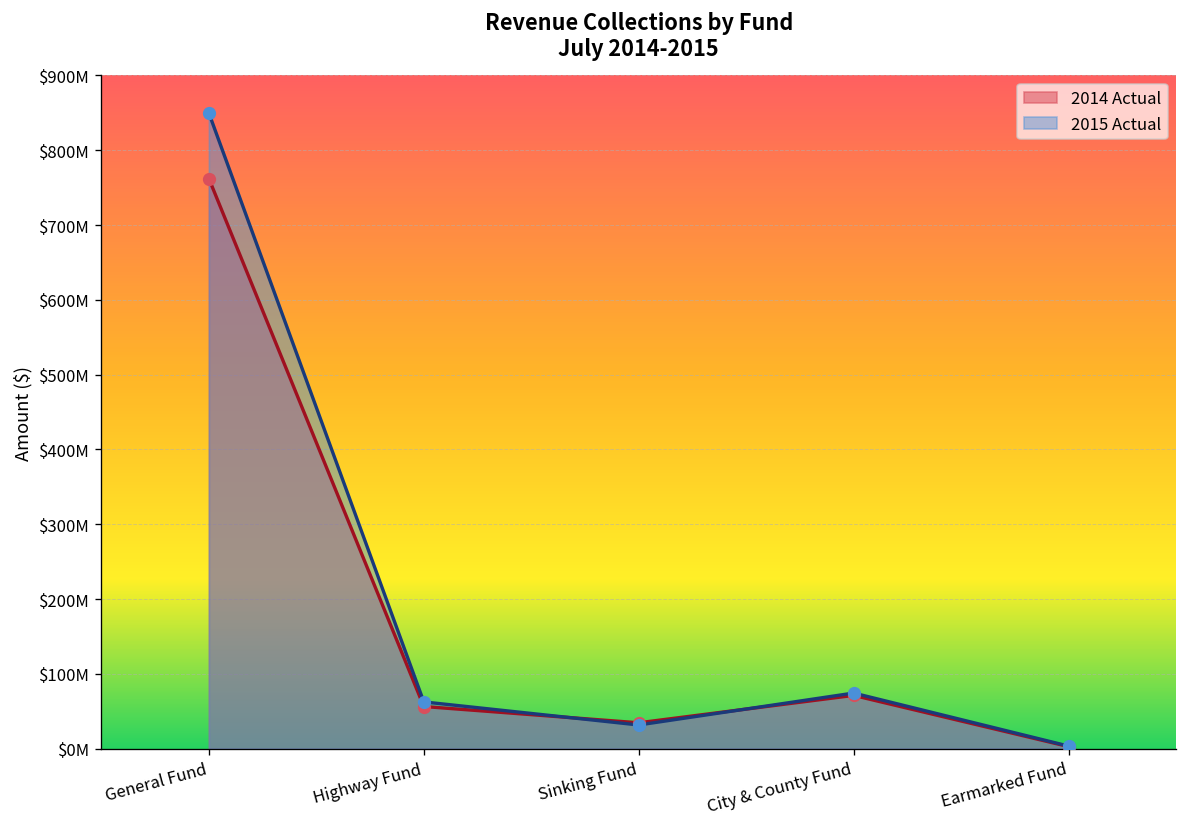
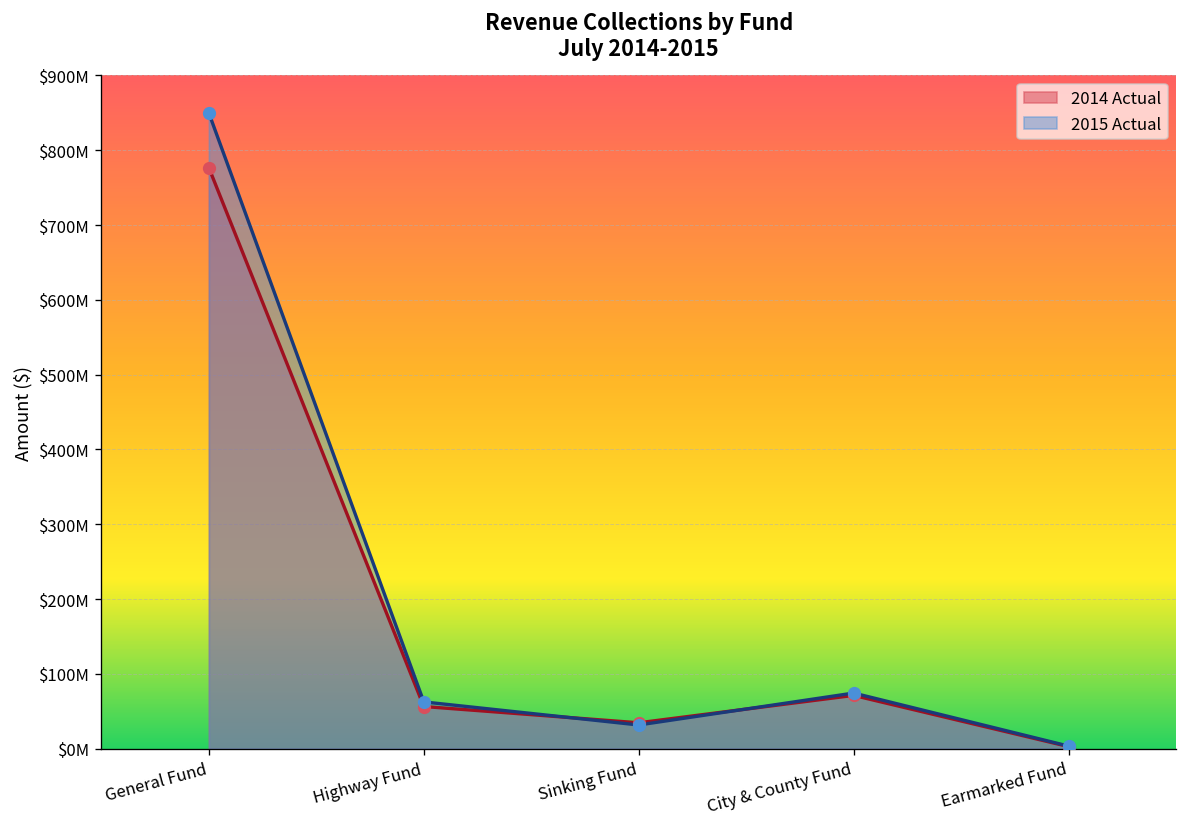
  {
    "2014 Actual": {
-     "General Fund": "$760000000",
+     "General Fund": "$780000000",
      "Highway Fund": "$60000000"
    },
    "2015 Actual": {
      "General Fund": "$850000000",
      "Highway Fund": "$60000000"
    }
  }
